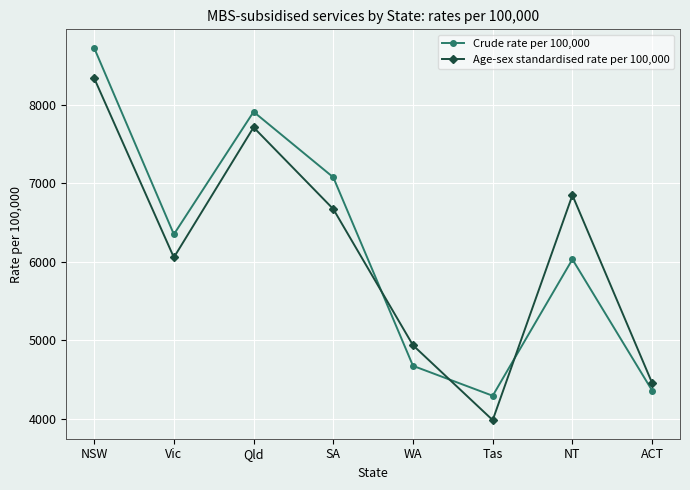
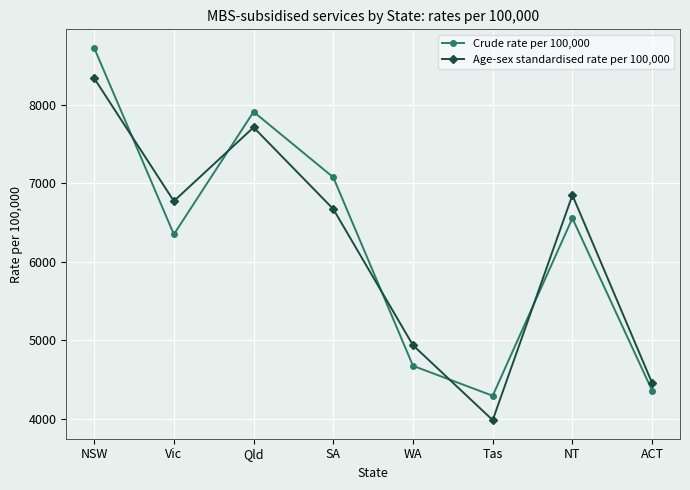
  {
    "Crude rate per 100,000": {
      "NSW": 8700,
      "Vic": 6300,
      "Qld": 7900,
      "SA": 7100,
      "WA": 4700,
      "Tas": 4300,
-     "NT": 6000,
+     "NT": 6600,
      "ACT": 4400
    },
    "Age-sex standardised rate per 100,000": {
      "NSW": 8300,
-     "Vic": 6100,
+     "Vic": 6800,
      "Qld": 7700,
      "SA": 6700,
      "WA": 4900,
      "Tas": 4000,
      "NT": 6800,
      "ACT": 4500
    }
  }
